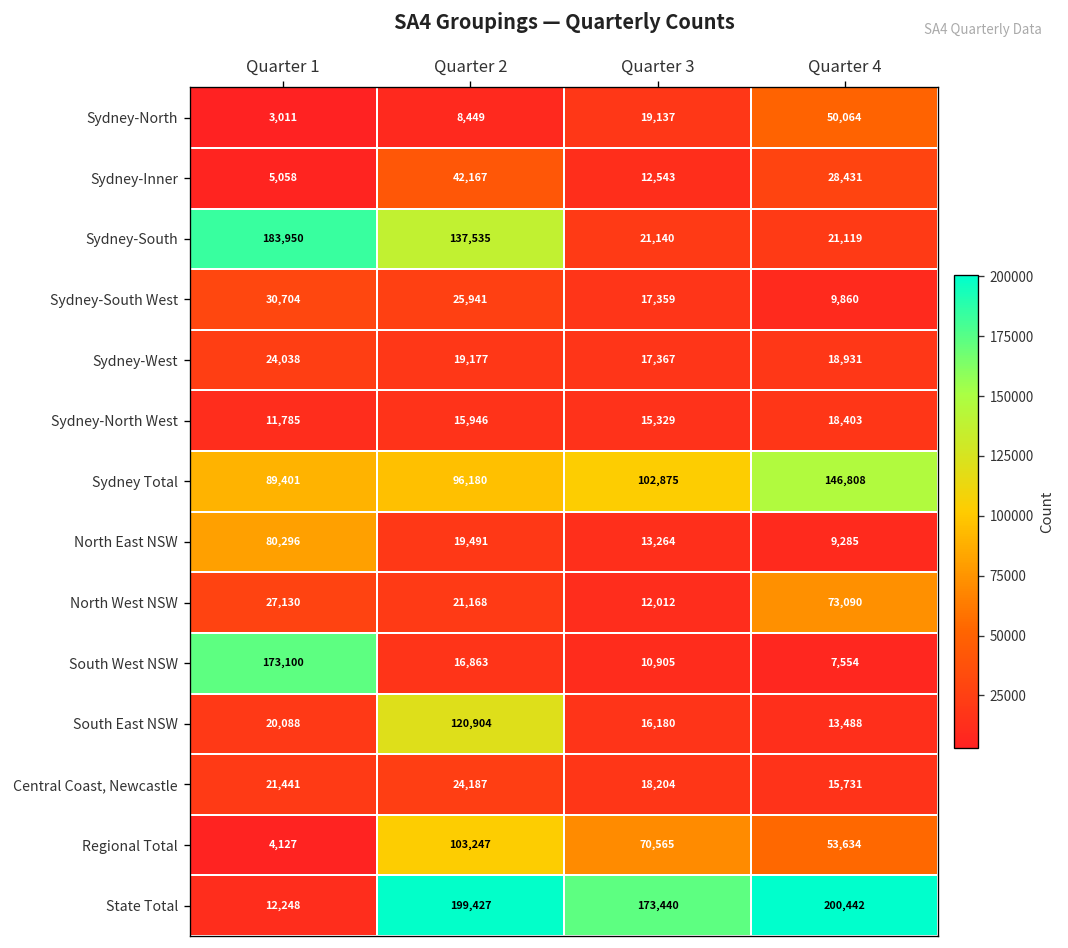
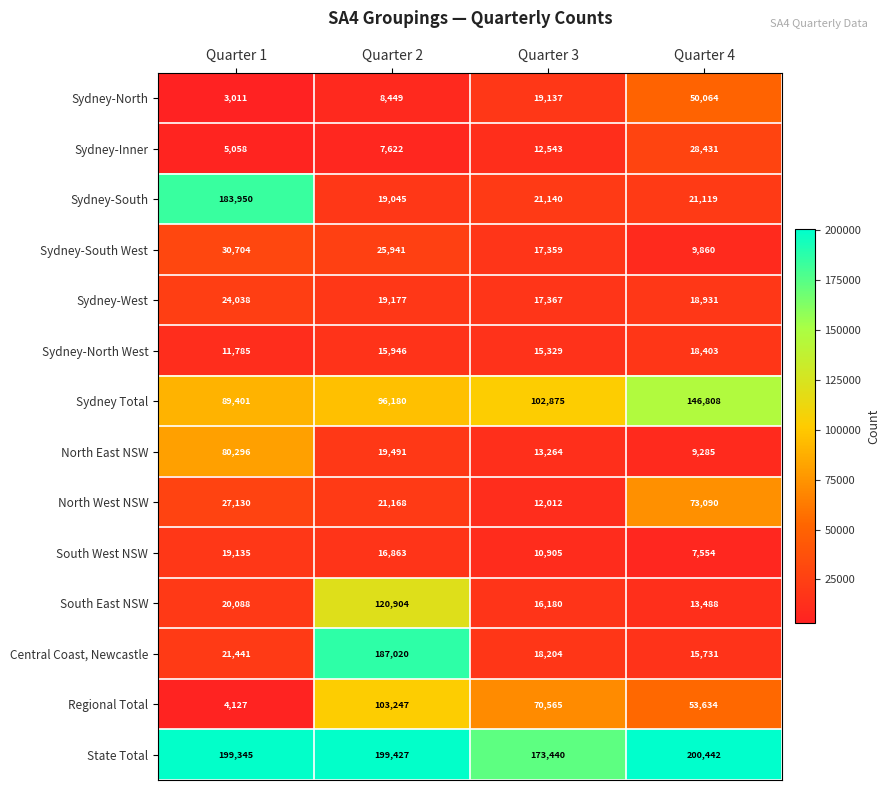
  {
    "Sydney-North": {
      "Quarter 1": "3,011",
      "Quarter 2": "8,449",
      "Quarter 3": "19,137",
      "Quarter 4": "50,064"
    },
    "Sydney-Inner": {
      "Quarter 1": "5,058",
-     "Quarter 2": "42,167",
+     "Quarter 2": "7,622",
      "Quarter 3": "12,543",
      "Quarter 4": "28,431"
    },
    "Sydney-South": {
      "Quarter 1": "183,950",
-     "Quarter 2": "137,535",
+     "Quarter 2": "19,045",
      "Quarter 3": "21,140",
      "Quarter 4": "21,119"
    },
    "Sydney-South West": {
      "Quarter 1": "30,704",
      "Quarter 2": "25,941",
      "Quarter 3": "17,359",
      "Quarter 4": "9,860"
    },
    "Sydney-West": {
      "Quarter 1": "24,038",
      "Quarter 2": "19,177",
      "Quarter 3": "17,367",
      "Quarter 4": "18,931"
    },
    "Sydney-North West": {
      "Quarter 1": "11,785",
      "Quarter 2": "15,946",
      "Quarter 3": "15,329",
      "Quarter 4": "18,403"
    },
    "Sydney Total": {
      "Quarter 1": "89,401",
      "Quarter 2": "96,180",
      "Quarter 3": "102,875",
      "Quarter 4": "146,808"
    },
    "North East NSW": {
      "Quarter 1": "80,296",
      "Quarter 2": "19,491",
      "Quarter 3": "13,264",
      "Quarter 4": "9,285"
    },
    "North West NSW": {
      "Quarter 1": "27,130",
      "Quarter 2": "21,168",
      "Quarter 3": "12,012",
      "Quarter 4": "73,090"
    },
    "South West NSW": {
-     "Quarter 1": "173,100",
+     "Quarter 1": "19,135",
      "Quarter 2": "16,863",
      "Quarter 3": "10,905",
      "Quarter 4": "7,554"
    },
    "South East NSW": {
      "Quarter 1": "20,088",
      "Quarter 2": "120,904",
      "Quarter 3": "16,180",
      "Quarter 4": "13,488"
    },
    "Central Coast, Newcastle": {
      "Quarter 1": "21,441",
-     "Quarter 2": "24,187",
+     "Quarter 2": "187,020",
      "Quarter 3": "18,204",
      "Quarter 4": "15,731"
    },
    "Regional Total": {
      "Quarter 1": "4,127",
      "Quarter 2": "103,247",
      "Quarter 3": "70,565",
      "Quarter 4": "53,634"
    },
    "State Total": {
-     "Quarter 1": "12,248",
+     "Quarter 1": "199,345",
      "Quarter 2": "199,427",
      "Quarter 3": "173,440",
      "Quarter 4": "200,442"
    }
  }
